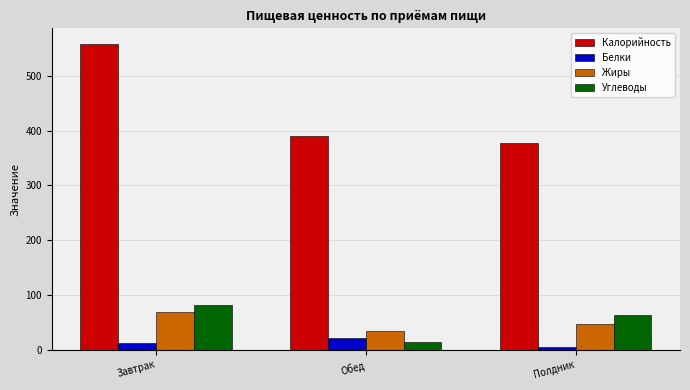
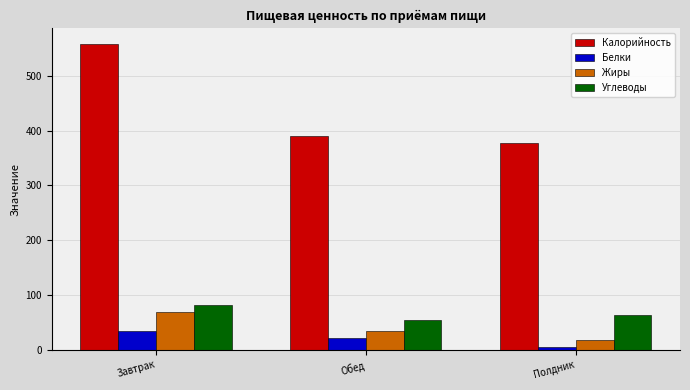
  {
    "Калорийность": {
      "Завтрак": 560,
      "Обед": 390,
      "Полдник": 380
    },
    "Белки": {
-     "Завтрак": 10,
+     "Завтрак": 30,
      "Обед": 20,
      "Полдник": 10
    },
    "Жиры": {
      "Завтрак": 70,
      "Обед": 30,
-     "Полдник": 50
+     "Полдник": 20
    },
    "Углеводы": {
      "Завтрак": 80,
-     "Обед": 10,
+     "Обед": 50,
      "Полдник": 60
    }
  }
